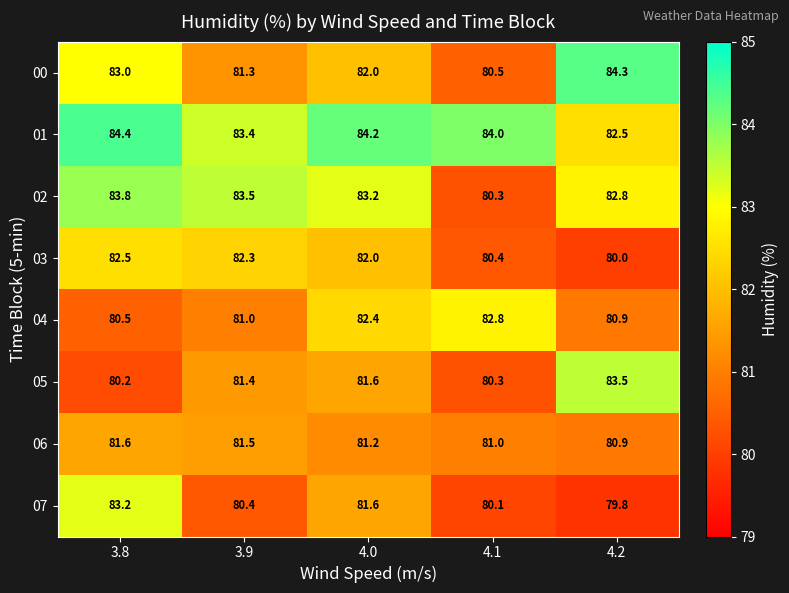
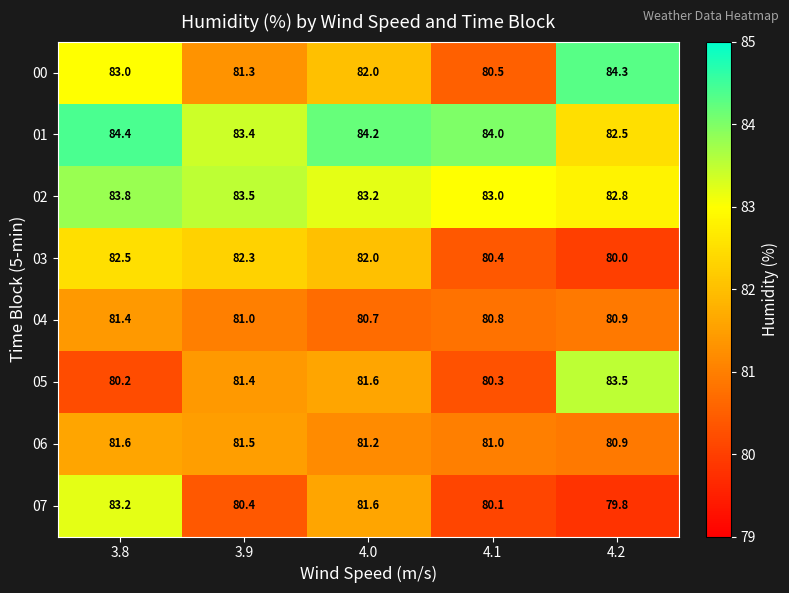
  {
    "00": {
      "3.8": 83.0,
      "3.9": 81.3,
      "4.0": 82.0,
      "4.1": 80.5,
      "4.2": 84.3
    },
    "01": {
      "3.8": 84.4,
      "3.9": 83.4,
      "4.0": 84.2,
      "4.1": 84.0,
      "4.2": 82.5
    },
    "02": {
      "3.8": 83.8,
      "3.9": 83.5,
      "4.0": 83.2,
-     "4.1": 80.3,
+     "4.1": 83.0,
      "4.2": 82.8
    },
    "03": {
      "3.8": 82.5,
      "3.9": 82.3,
      "4.0": 82.0,
      "4.1": 80.4,
      "4.2": 80.0
    },
    "04": {
-     "3.8": 80.5,
+     "3.8": 81.4,
      "3.9": 81.0,
-     "4.0": 82.4,
-     "4.1": 82.8,
+     "4.0": 80.7,
+     "4.1": 80.8,
      "4.2": 80.9
    },
    "05": {
      "3.8": 80.2,
      "3.9": 81.4,
      "4.0": 81.6,
      "4.1": 80.3,
      "4.2": 83.5
    },
    "06": {
      "3.8": 81.6,
      "3.9": 81.5,
      "4.0": 81.2,
      "4.1": 81.0,
      "4.2": 80.9
    },
    "07": {
      "3.8": 83.2,
      "3.9": 80.4,
      "4.0": 81.6,
      "4.1": 80.1,
      "4.2": 79.8
    }
  }
